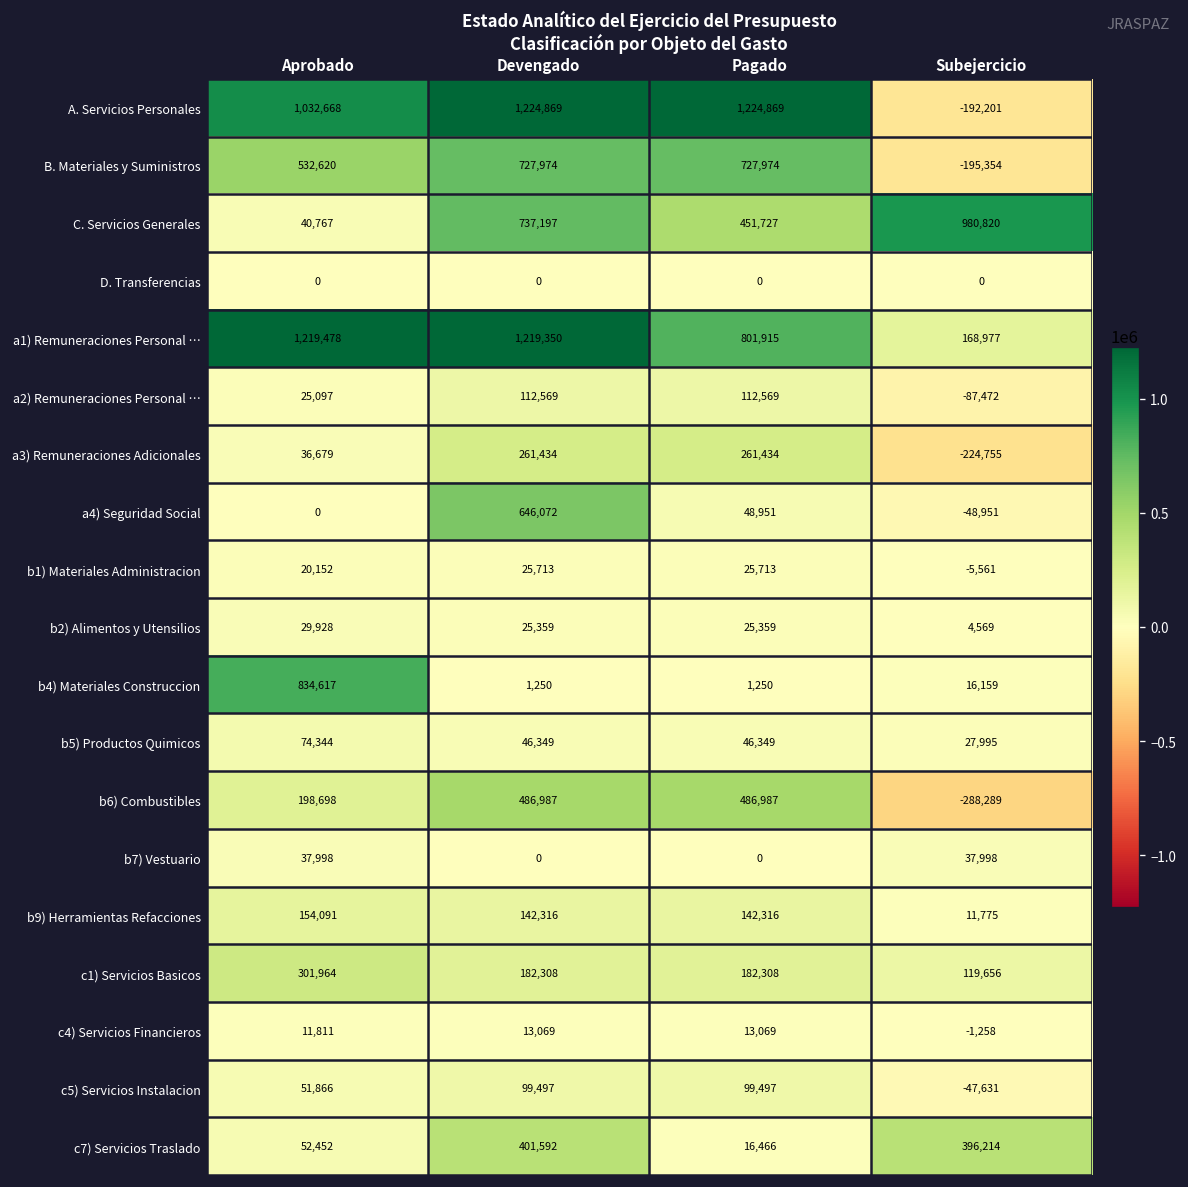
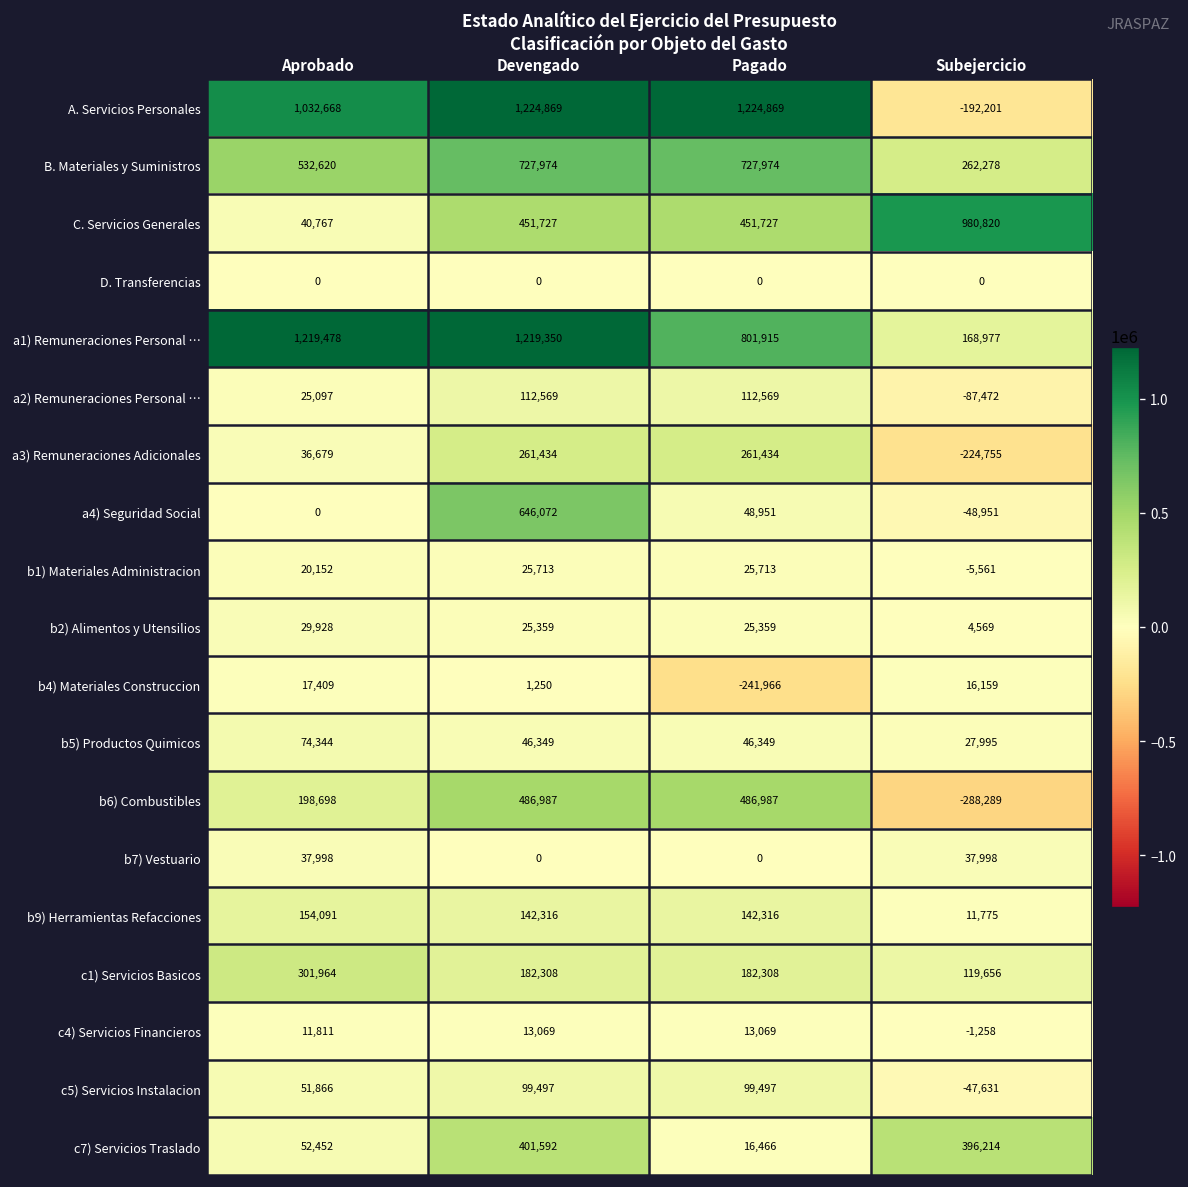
  {
    "A. Servicios Personales": {
      "Aprobado": "1,032,668",
      "Devengado": "1,224,869",
      "Pagado": "1,224,869",
      "Subejercicio": "-192,201"
    },
    "B. Materiales y Suministros": {
      "Aprobado": "532,620",
      "Devengado": "727,974",
      "Pagado": "727,974",
-     "Subejercicio": "-195,354"
+     "Subejercicio": "262,278"
    },
    "C. Servicios Generales": {
      "Aprobado": "40,767",
-     "Devengado": "737,197",
+     "Devengado": "451,727",
      "Pagado": "451,727",
      "Subejercicio": "980,820"
    },
    "D. Transferencias": {
      "Aprobado": "0",
      "Devengado": "0",
      "Pagado": "0",
      "Subejercicio": "0"
    },
    "a1) Remuneraciones Personal …": {
      "Aprobado": "1,219,478",
      "Devengado": "1,219,350",
      "Pagado": "801,915",
      "Subejercicio": "168,977"
    },
    "a2) Remuneraciones Personal …": {
      "Aprobado": "25,097",
      "Devengado": "112,569",
      "Pagado": "112,569",
      "Subejercicio": "-87,472"
    },
    "a3) Remuneraciones Adicionales": {
      "Aprobado": "36,679",
      "Devengado": "261,434",
      "Pagado": "261,434",
      "Subejercicio": "-224,755"
    },
    "a4) Seguridad Social": {
      "Aprobado": "0",
      "Devengado": "646,072",
      "Pagado": "48,951",
      "Subejercicio": "-48,951"
    },
    "b1) Materiales Administracion": {
      "Aprobado": "20,152",
      "Devengado": "25,713",
      "Pagado": "25,713",
      "Subejercicio": "-5,561"
    },
    "b2) Alimentos y Utensilios": {
      "Aprobado": "29,928",
      "Devengado": "25,359",
      "Pagado": "25,359",
      "Subejercicio": "4,569"
    },
    "b4) Materiales Construccion": {
-     "Aprobado": "834,617",
+     "Aprobado": "17,409",
      "Devengado": "1,250",
-     "Pagado": "1,250",
+     "Pagado": "-241,966",
      "Subejercicio": "16,159"
    },
    "b5) Productos Quimicos": {
      "Aprobado": "74,344",
      "Devengado": "46,349",
      "Pagado": "46,349",
      "Subejercicio": "27,995"
    },
    "b6) Combustibles": {
      "Aprobado": "198,698",
      "Devengado": "486,987",
      "Pagado": "486,987",
      "Subejercicio": "-288,289"
    },
    "b7) Vestuario": {
      "Aprobado": "37,998",
      "Devengado": "0",
      "Pagado": "0",
      "Subejercicio": "37,998"
    },
    "b9) Herramientas Refacciones": {
      "Aprobado": "154,091",
      "Devengado": "142,316",
      "Pagado": "142,316",
      "Subejercicio": "11,775"
    },
    "c1) Servicios Basicos": {
      "Aprobado": "301,964",
      "Devengado": "182,308",
      "Pagado": "182,308",
      "Subejercicio": "119,656"
    },
    "c4) Servicios Financieros": {
      "Aprobado": "11,811",
      "Devengado": "13,069",
      "Pagado": "13,069",
      "Subejercicio": "-1,258"
    },
    "c5) Servicios Instalacion": {
      "Aprobado": "51,866",
      "Devengado": "99,497",
      "Pagado": "99,497",
      "Subejercicio": "-47,631"
    },
    "c7) Servicios Traslado": {
      "Aprobado": "52,452",
      "Devengado": "401,592",
      "Pagado": "16,466",
      "Subejercicio": "396,214"
    }
  }
